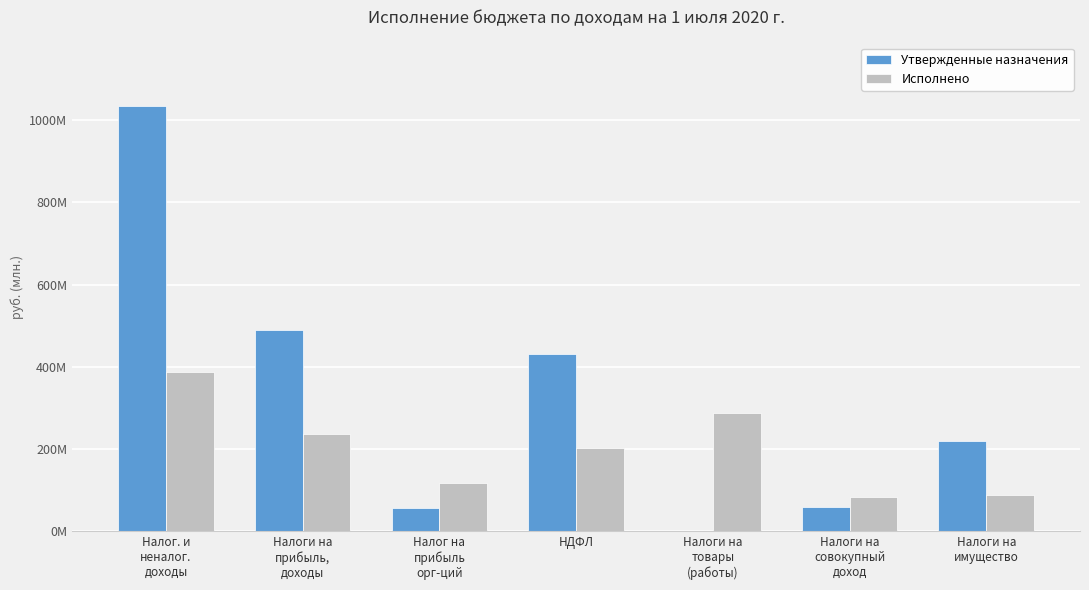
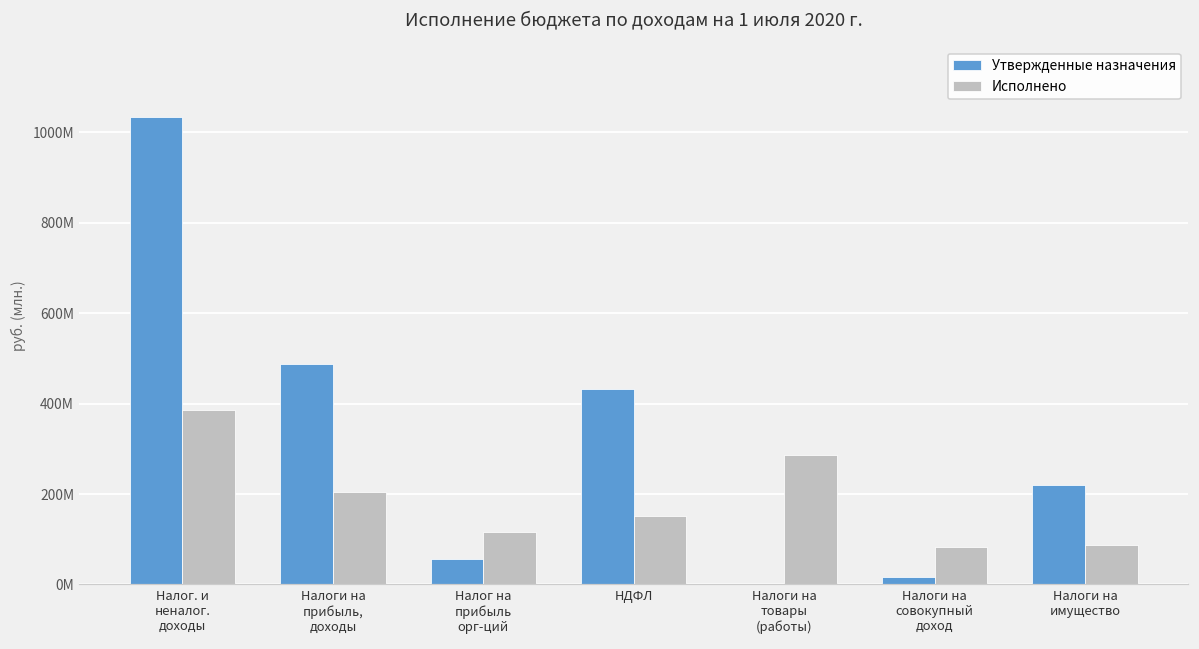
  {
    "Утвержденные назначения": {
      "Налог. и неналог. доходы": 1030000000,
      "Налоги на прибыль, доходы": 490000000,
      "Налог на прибыль орг-ций": 60000000,
      "НДФЛ": 430000000,
-     "Налоги на совокупный доход": 60000000,
+     "Налоги на совокупный доход": 20000000,
      "Налоги на имущество": 220000000
    },
    "Исполнено": {
      "Налог. и неналог. доходы": 390000000,
-     "Налоги на прибыль, доходы": 240000000,
+     "Налоги на прибыль, доходы": 200000000,
      "Налог на прибыль орг-ций": 120000000,
-     "НДФЛ": 200000000,
+     "НДФЛ": 150000000,
      "Налоги на товары (работы)": 290000000,
      "Налоги на совокупный доход": 80000000,
      "Налоги на имущество": 90000000
    }
  }
